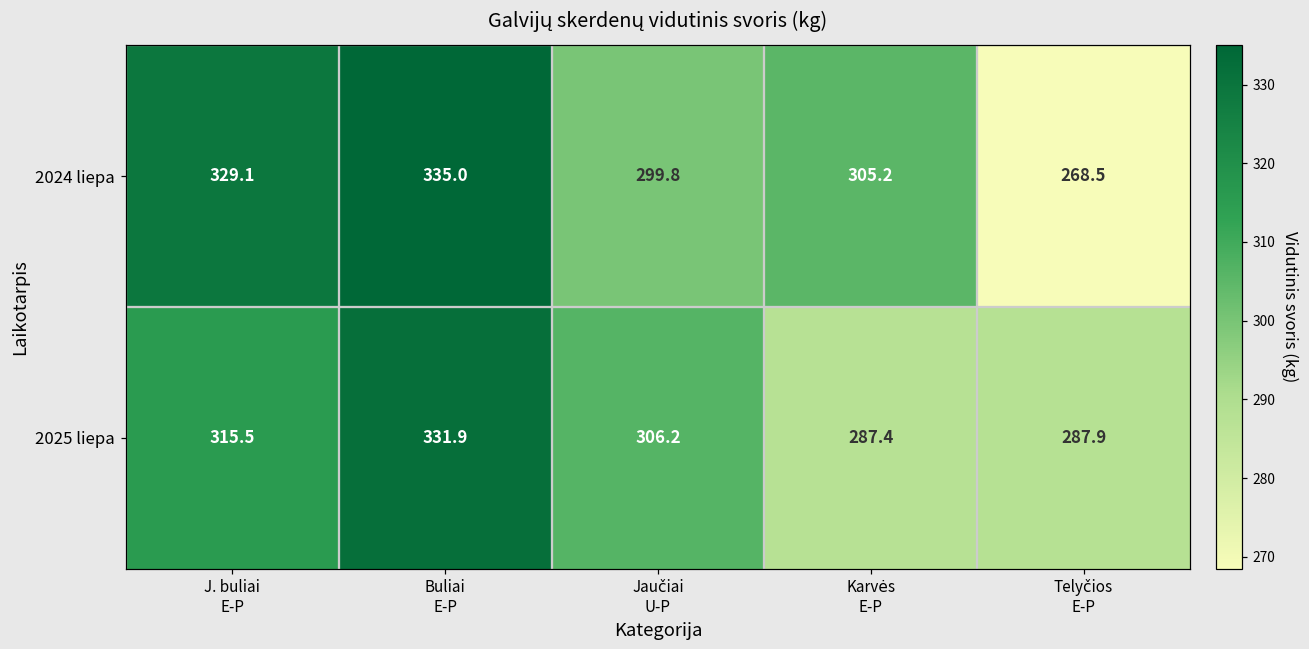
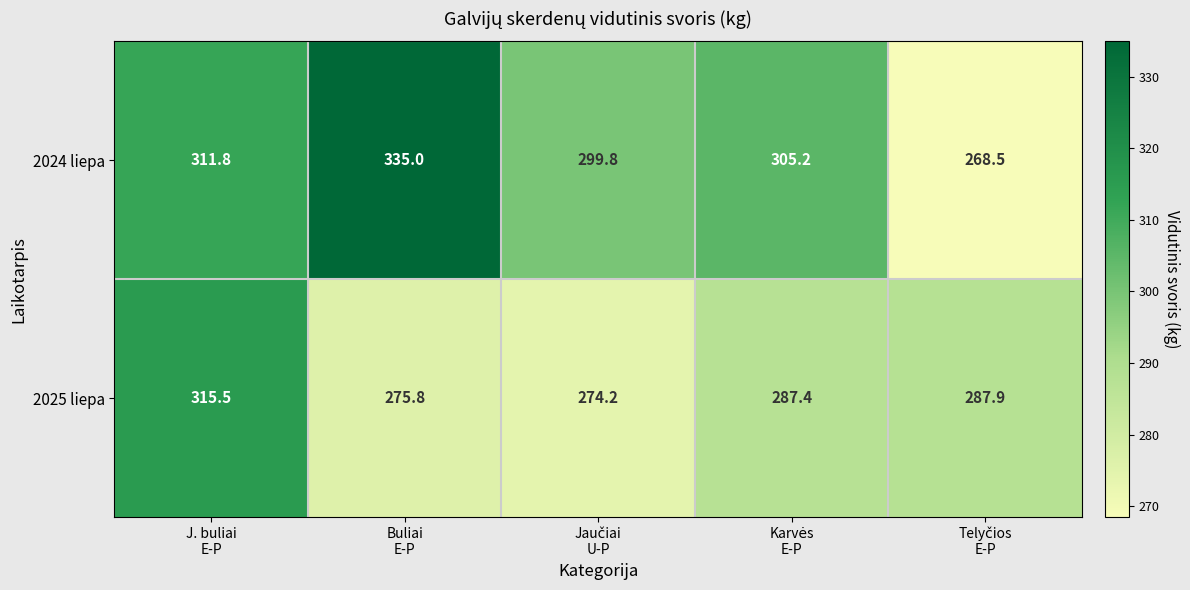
  {
    "2024 liepa": {
-     "J. buliai E-P": 329.1,
+     "J. buliai E-P": 311.8,
      "Buliai E-P": 335.0,
      "Jaučiai U-P": 299.8,
      "Karvės E-P": 305.2,
      "Telyčios E-P": 268.5
    },
    "2025 liepa": {
      "J. buliai E-P": 315.5,
-     "Buliai E-P": 331.9,
-     "Jaučiai U-P": 306.2,
+     "Buliai E-P": 275.8,
+     "Jaučiai U-P": 274.2,
      "Karvės E-P": 287.4,
      "Telyčios E-P": 287.9
    }
  }
